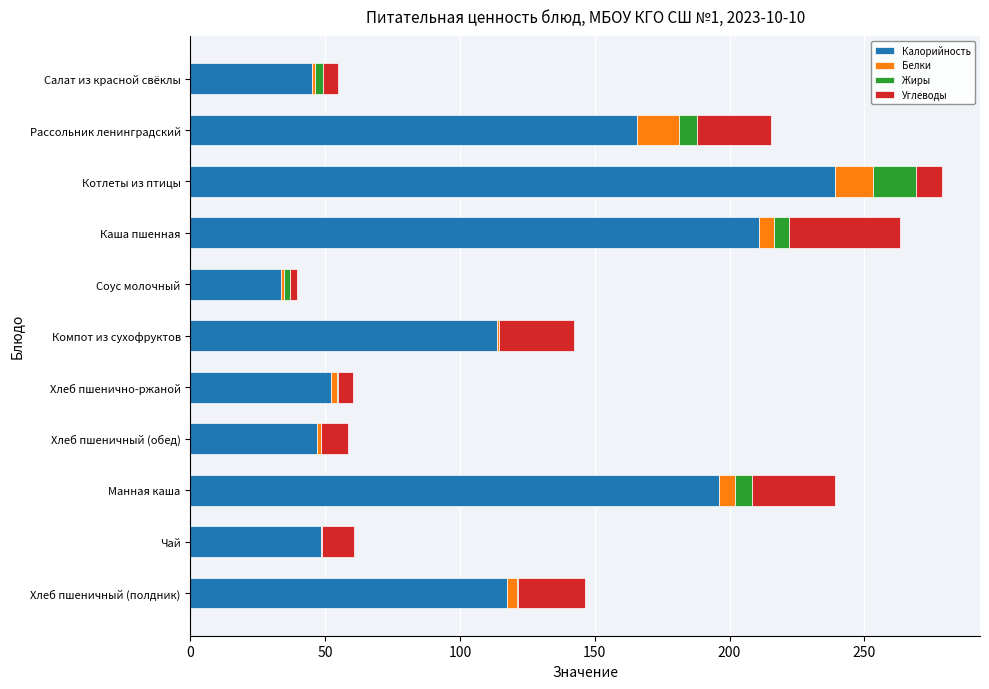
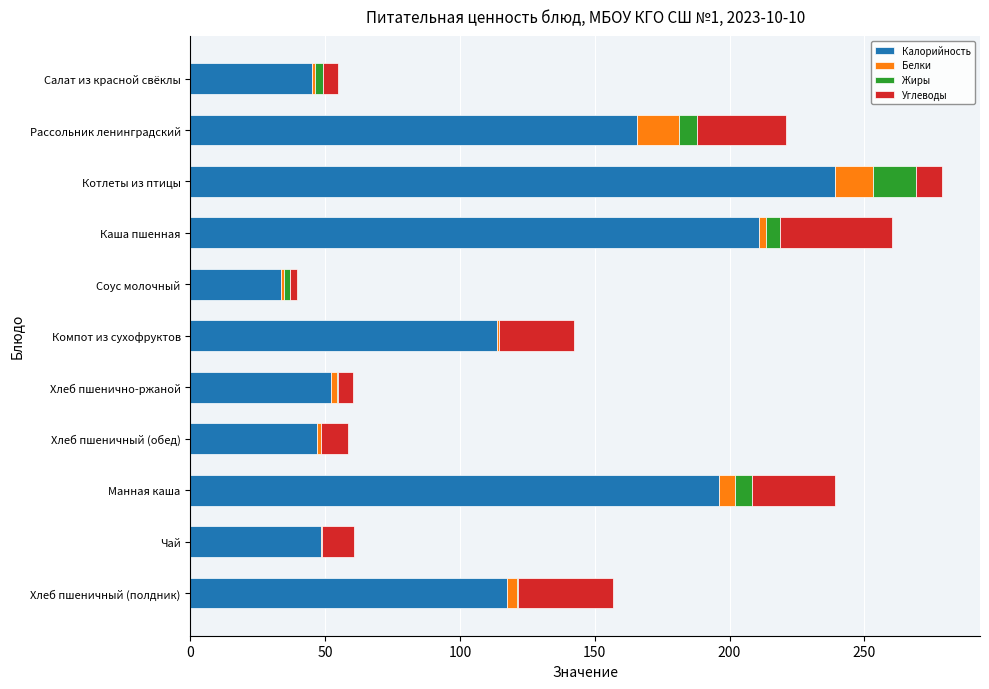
  {
    "Калорийность": {
      "Салат из красной свёклы": 45,
      "Рассольник ленинградский": 166,
      "Котлеты из птицы": 239,
      "Каша пшенная": 211,
      "Соус молочный": 34,
      "Компот из сухофруктов": 114,
      "Хлеб пшенично-ржаной": 52,
      "Хлеб пшеничный (обед)": 47,
      "Манная каша": 196,
      "Чай": 49,
      "Хлеб пшеничный (полдник)": 118
    },
    "Белки": {
      "Рассольник ленинградский": 15,
      "Котлеты из птицы": 14,
-     "Каша пшенная": 6,
+     "Каша пшенная": 3,
      "Соус молочный": 1,
      "Хлеб пшенично-ржаной": 2,
      "Хлеб пшеничный (обед)": 2,
      "Манная каша": 6,
      "Хлеб пшеничный (полдник)": 4
    },
    "Жиры": {
      "Салат из красной свёклы": 3,
      "Рассольник ленинградский": 7,
      "Котлеты из птицы": 16,
      "Каша пшенная": 5,
      "Соус молочный": 2,
      "Компот из сухофруктов": 0,
      "Манная каша": 6,
      "Чай": 0
    },
    "Углеводы": {
      "Салат из красной свёклы": 6,
-     "Рассольник ленинградский": 27,
+     "Рассольник ленинградский": 33,
      "Котлеты из птицы": 10,
      "Каша пшенная": 41,
      "Соус молочный": 3,
      "Компот из сухофруктов": 28,
      "Хлеб пшенично-ржаной": 6,
      "Хлеб пшеничный (обед)": 10,
      "Манная каша": 31,
      "Чай": 12,
-     "Хлеб пшеничный (полдник)": 25
+     "Хлеб пшеничный (полдник)": 35
    }
  }
